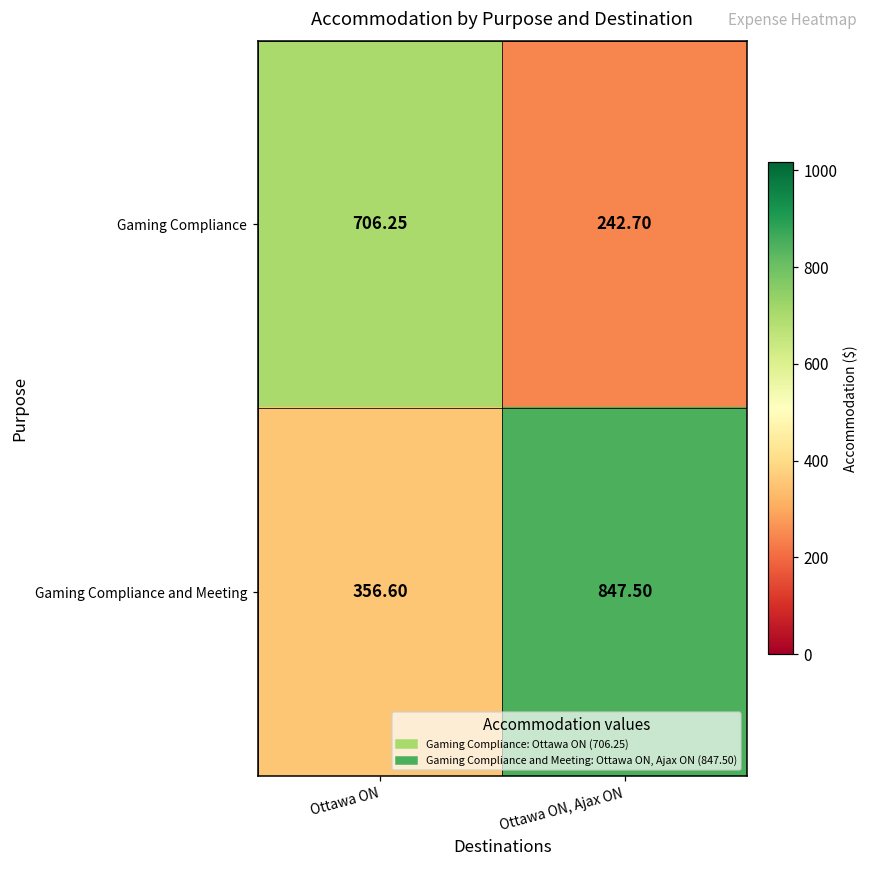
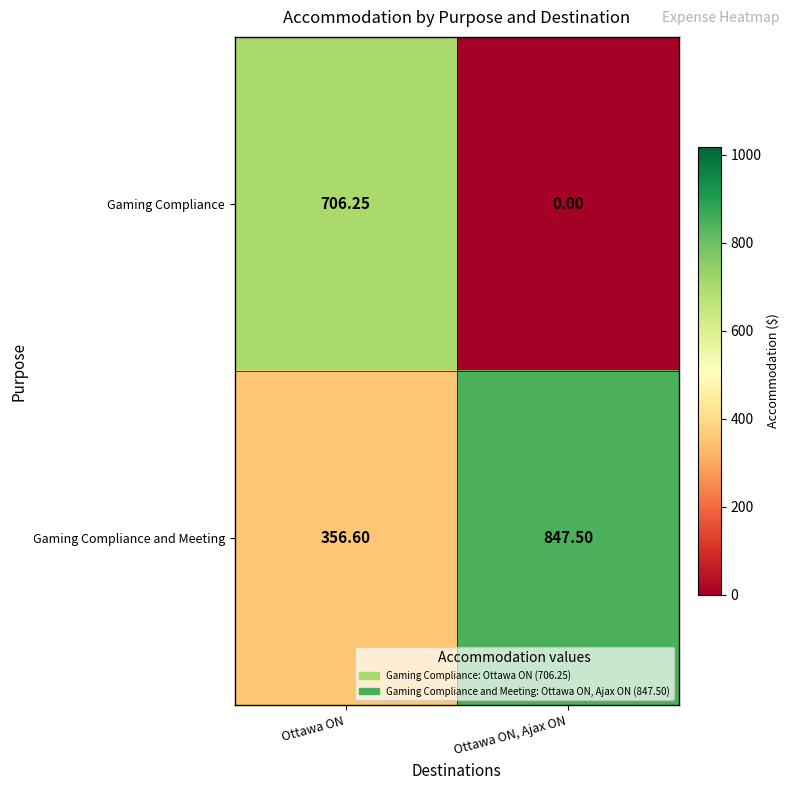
  {
    "Gaming Compliance": {
      "Ottawa ON": 706.25,
-     "Ottawa ON, Ajax ON": 242.70
+     "Ottawa ON, Ajax ON": 0.00
    },
    "Gaming Compliance and Meeting": {
      "Ottawa ON": 356.60,
      "Ottawa ON, Ajax ON": 847.50
    }
  }
